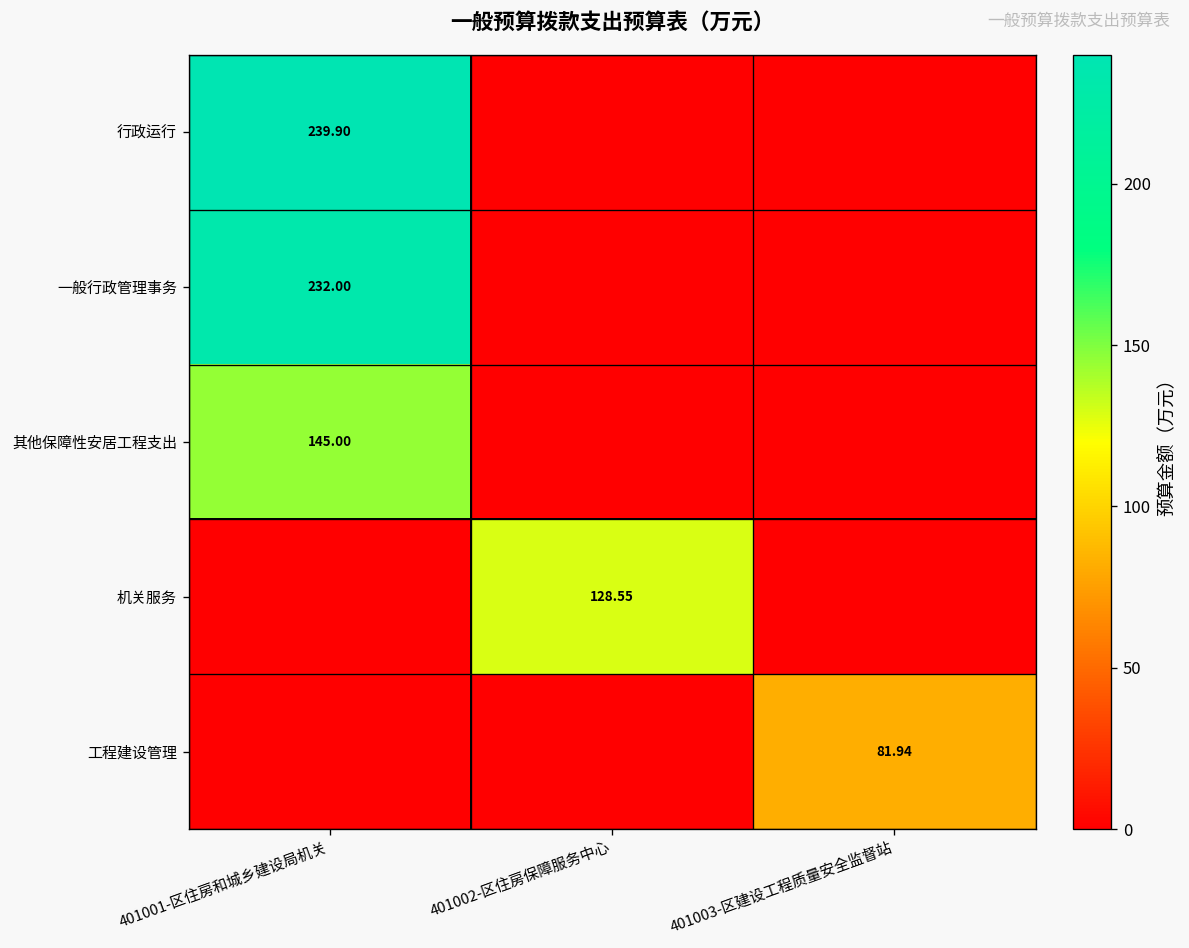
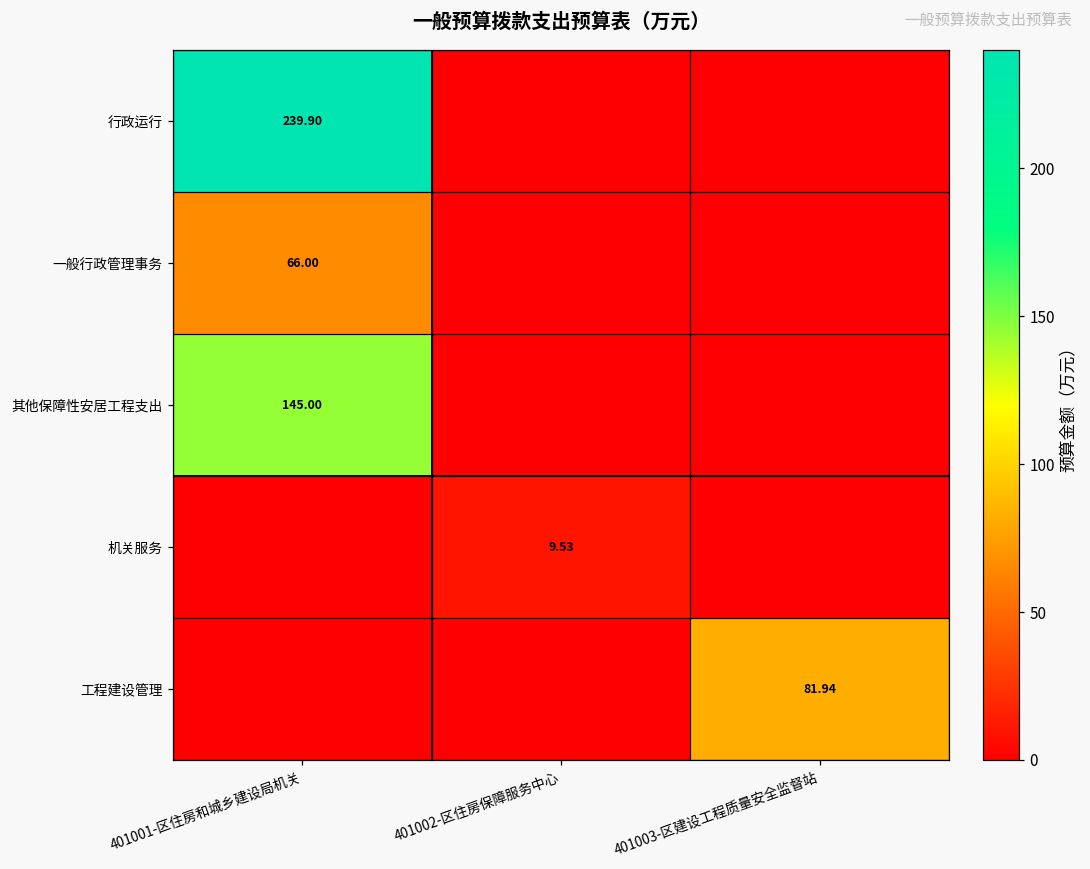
  {
    "行政运行": {
      "401001-区住房和城乡建设局机关": 239.90
    },
    "一般行政管理事务": {
-     "401001-区住房和城乡建设局机关": 232.00
+     "401001-区住房和城乡建设局机关": 66.00
    },
    "其他保障性安居工程支出": {
      "401001-区住房和城乡建设局机关": 145.00
    },
    "机关服务": {
-     "401002-区住房保障服务中心": 128.55
+     "401002-区住房保障服务中心": 9.53
    },
    "工程建设管理": {
      "401003-区建设工程质量安全监督站": 81.94
    }
  }
